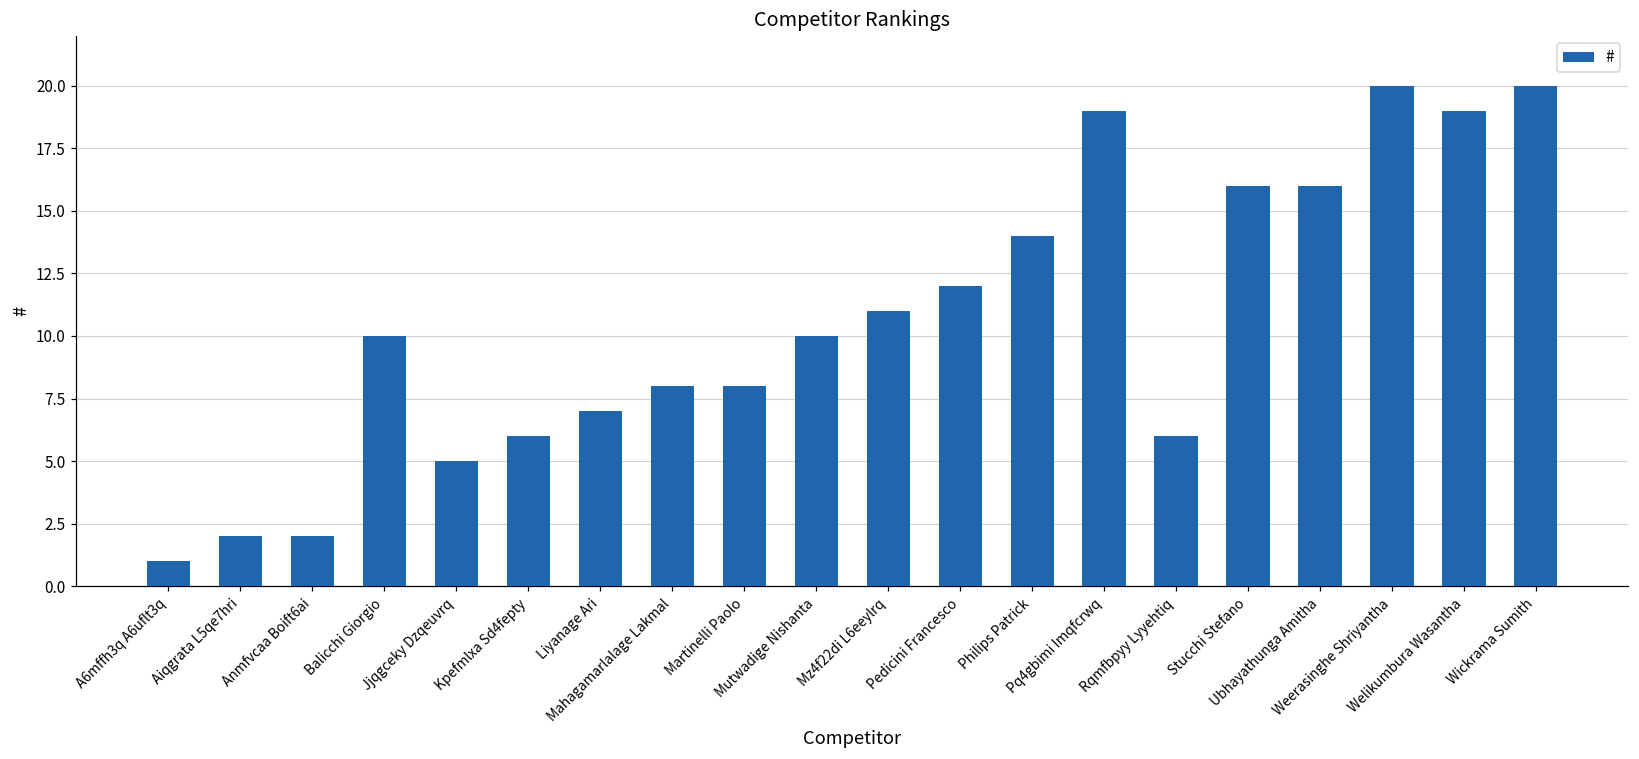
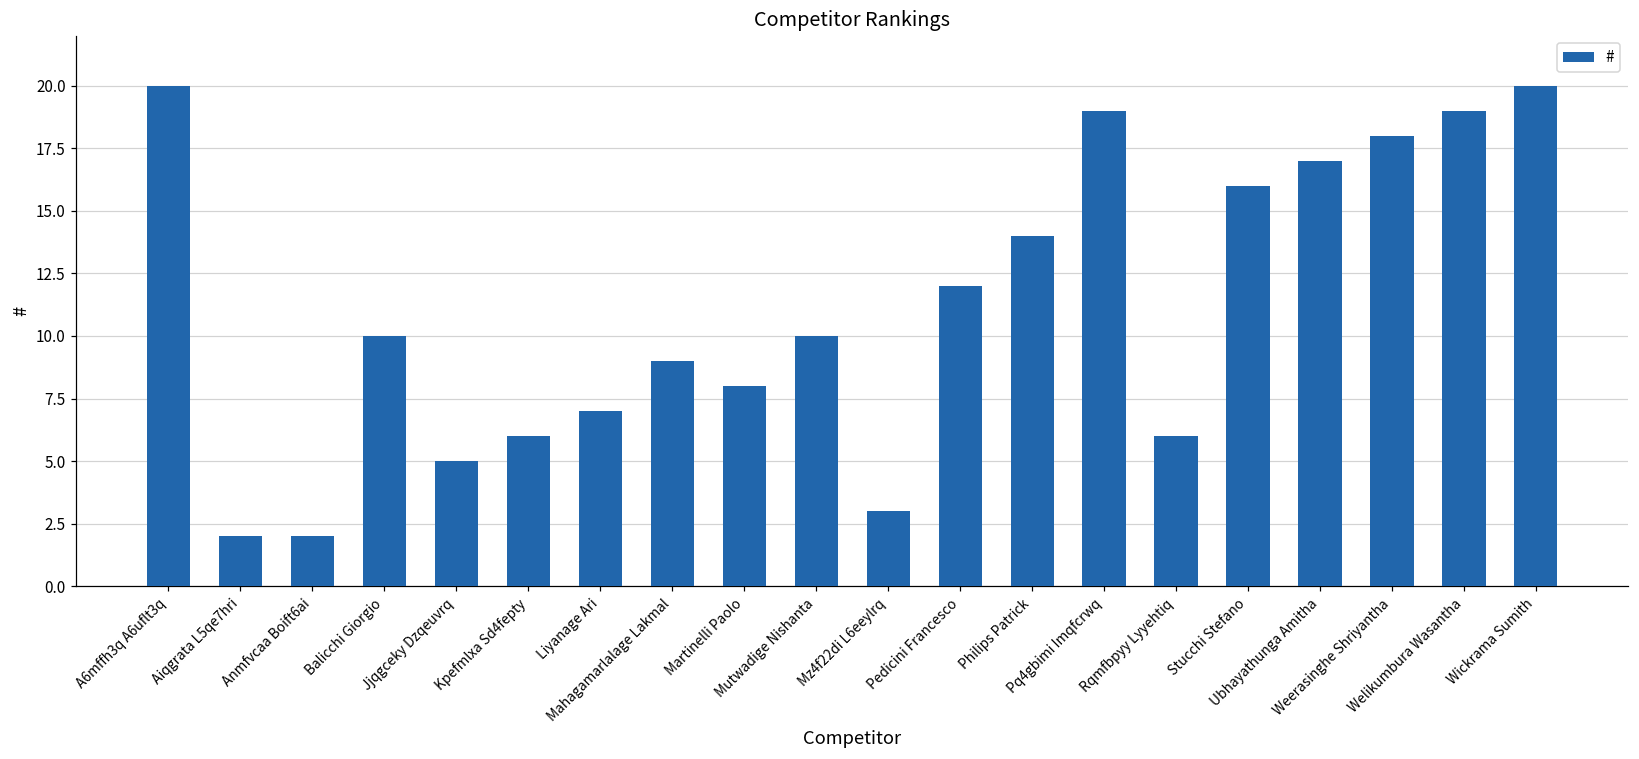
  {
-   "A6mffh3q A6uflt3q": 1,
+   "A6mffh3q A6uflt3q": 20,
    "Aiqgrata L5qe7hri": 2,
    "Anmfvcaa Boift6ai": 2,
    "Balicchi Giorgio": 10,
    "Jjqgceky Dzqeuvrq": 5,
    "Kpefmlxa Sd4fepty": 6,
    "Liyanage Ari": 7,
-   "Mahagamarlalage Lakmal": 8,
+   "Mahagamarlalage Lakmal": 9,
    "Martinelli Paolo": 8,
    "Mutwadige Nishanta": 10,
-   "Mz4f22di L6eeylrq": 11,
+   "Mz4f22di L6eeylrq": 3,
    "Pedicini Francesco": 12,
    "Philips Patrick": 14,
    "Pq4gbimi Imqfcrwq": 19,
    "Rqmfbpyy Lyyehtiq": 6,
    "Stucchi Stefano": 16,
-   "Ubhayathunga Amitha": 16,
-   "Weerasinghe Shriyantha": 20,
+   "Ubhayathunga Amitha": 17,
+   "Weerasinghe Shriyantha": 18,
    "Welikumbura Wasantha": 19,
    "Wickrama Sumith": 20
  }
